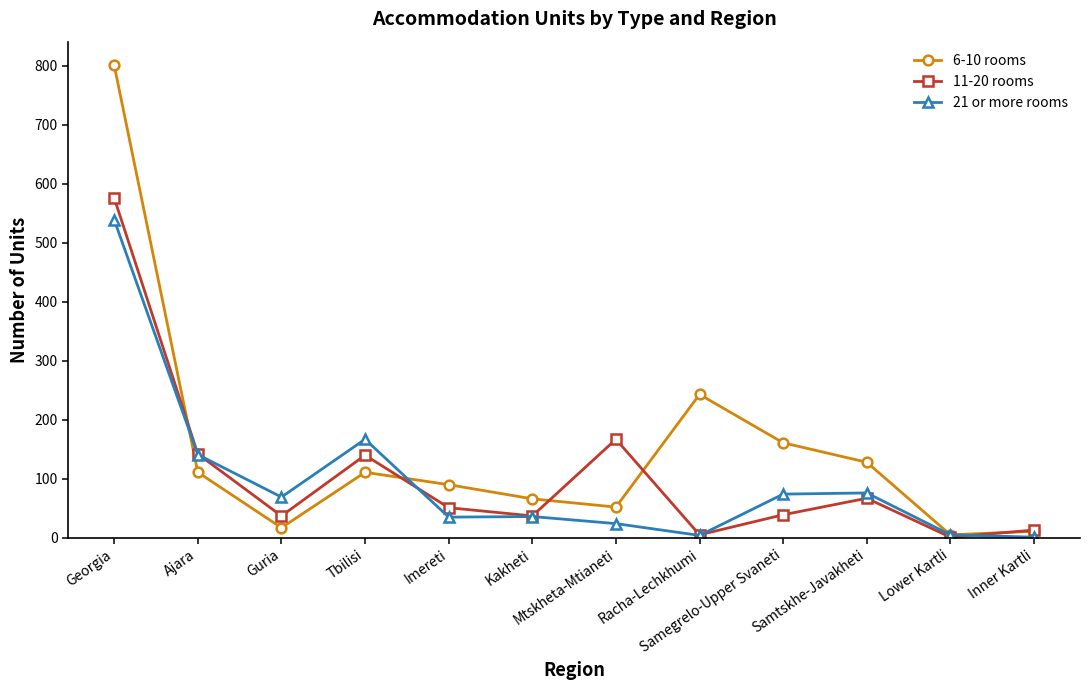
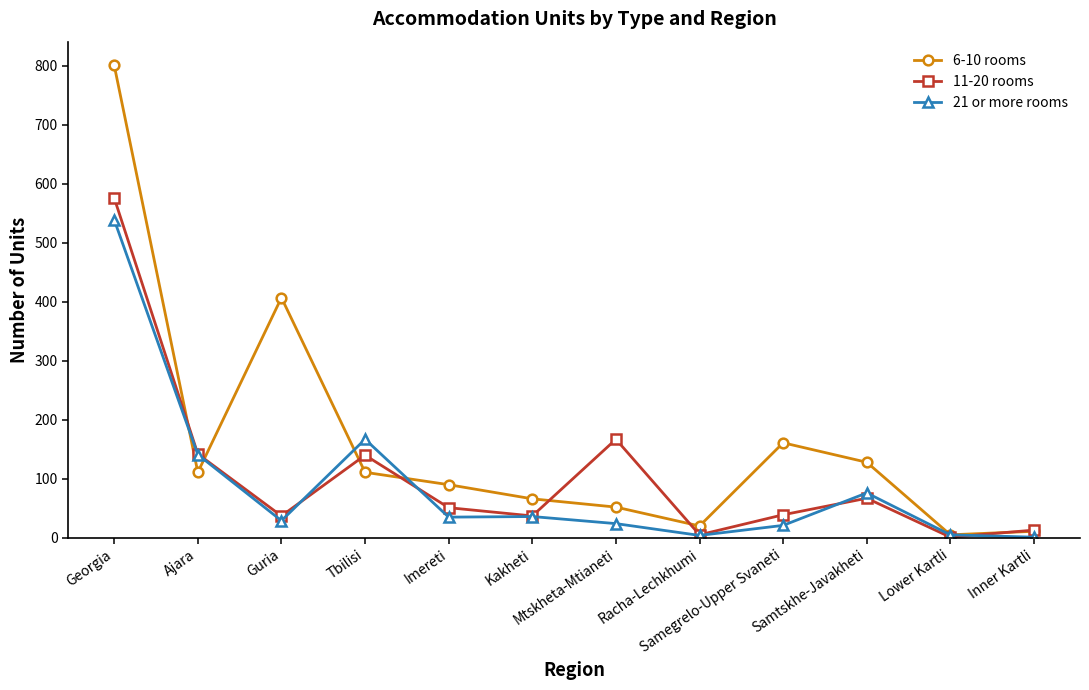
  {
    "6-10 rooms": {
      "Georgia": 800,
      "Ajara": 110,
-     "Guria": 20,
+     "Guria": 410,
      "Tbilisi": 110,
      "Imereti": 90,
      "Kakheti": 70,
      "Mtskheta-Mtianeti": 50,
-     "Racha-Lechkhumi": 240,
+     "Racha-Lechkhumi": 20,
      "Samegrelo-Upper Svaneti": 160,
      "Samtskhe-Javakheti": 130
    },
    "11-20 rooms": {
      "Georgia": 580,
      "Guria": 40,
      "Tbilisi": 140,
      "Imereti": 50,
      "Mtskheta-Mtianeti": 170,
      "Samegrelo-Upper Svaneti": 40,
      "Samtskhe-Javakheti": 70
    },
    "21 or more rooms": {
      "Georgia": 540,
-     "Guria": 70,
+     "Guria": 30,
      "Tbilisi": 170,
      "Imereti": 40,
      "Mtskheta-Mtianeti": 20,
-     "Samegrelo-Upper Svaneti": 70,
+     "Samegrelo-Upper Svaneti": 20,
      "Samtskhe-Javakheti": 80,
      "Inner Kartli": 0
    }
  }
